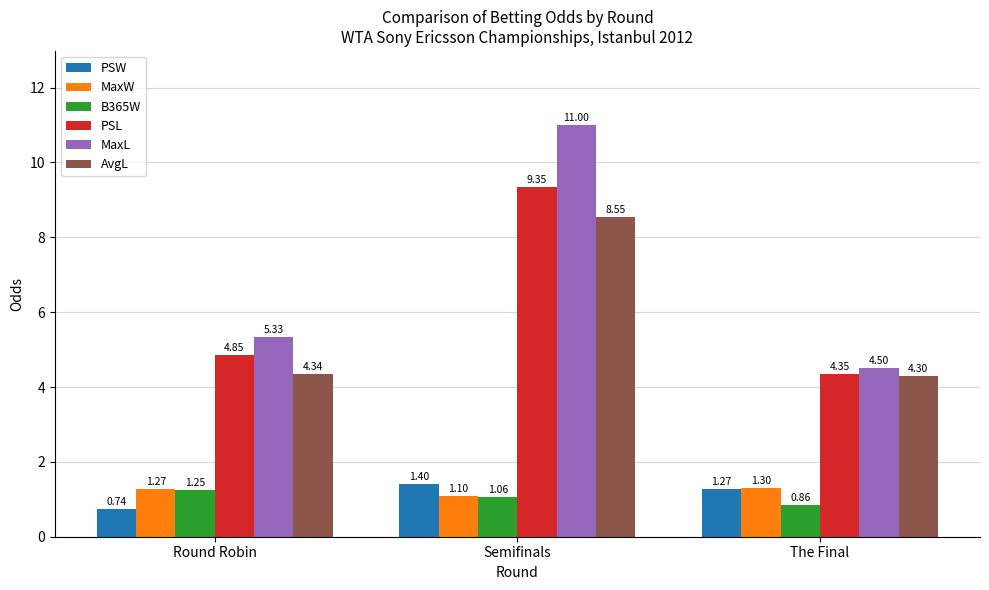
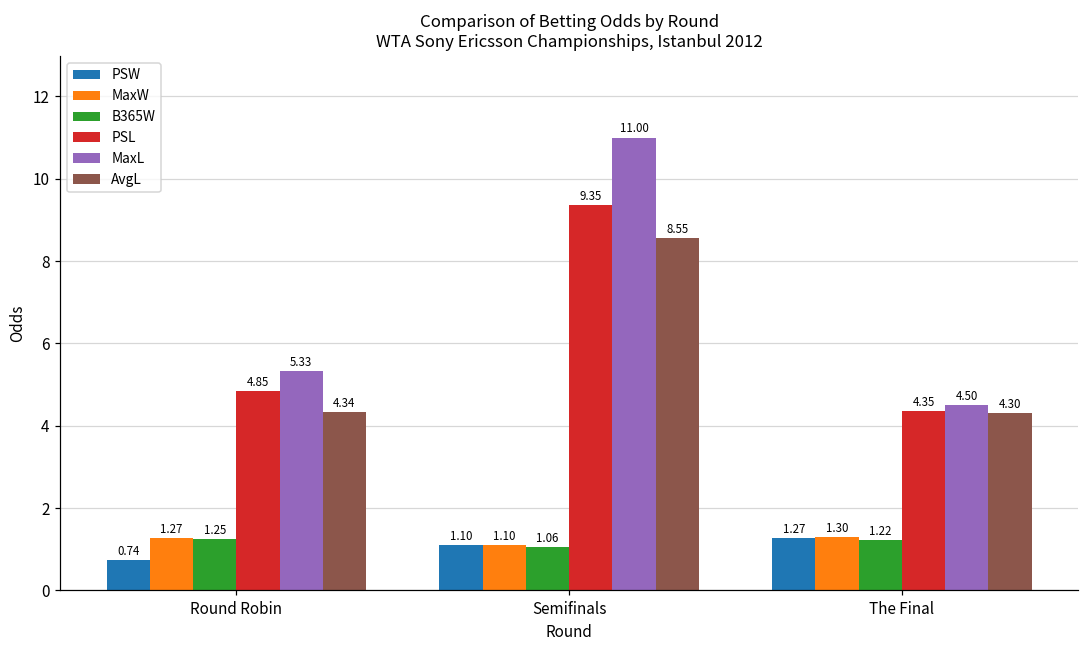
  {
    "PSW": {
      "Round Robin": 0.74,
-     "Semifinals": 1.40,
+     "Semifinals": 1.10,
      "The Final": 1.27
    },
    "MaxW": {
      "Round Robin": 1.27,
      "Semifinals": 1.10,
      "The Final": 1.30
    },
    "B365W": {
      "Round Robin": 1.25,
      "Semifinals": 1.06,
-     "The Final": 0.86
+     "The Final": 1.22
    },
    "PSL": {
      "Round Robin": 4.85,
      "Semifinals": 9.35,
      "The Final": 4.35
    },
    "MaxL": {
      "Round Robin": 5.33,
      "Semifinals": 11.00,
      "The Final": 4.50
    },
    "AvgL": {
      "Round Robin": 4.34,
      "Semifinals": 8.55,
      "The Final": 4.30
    }
  }
